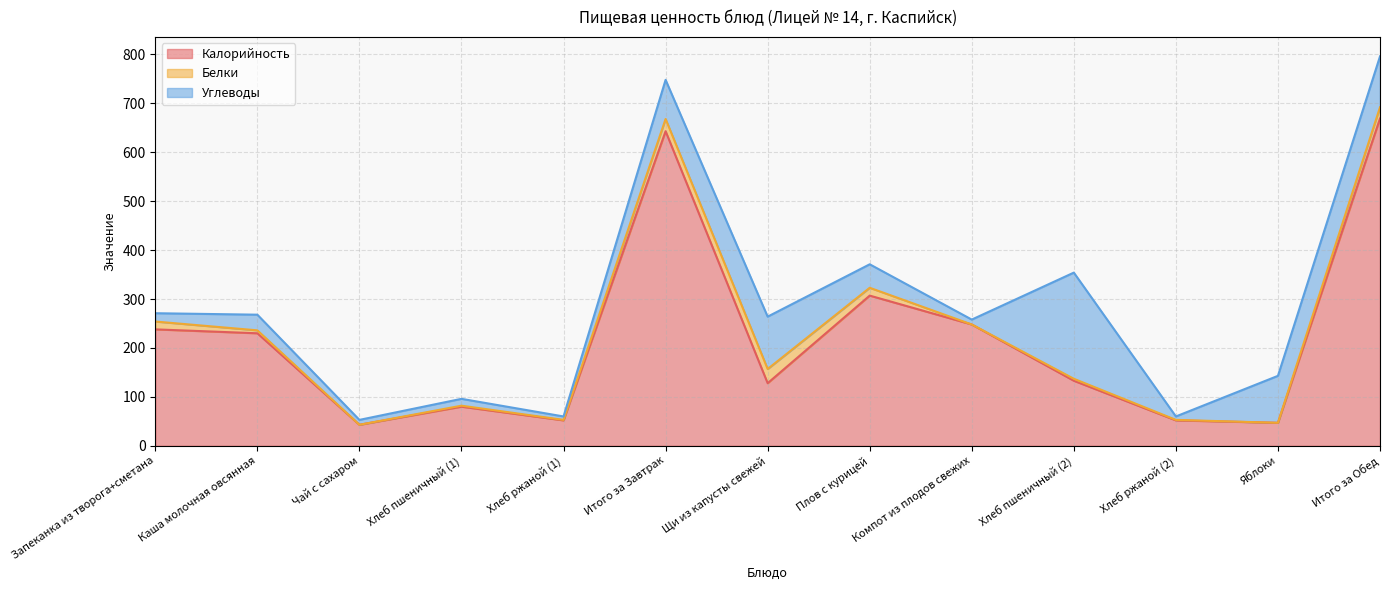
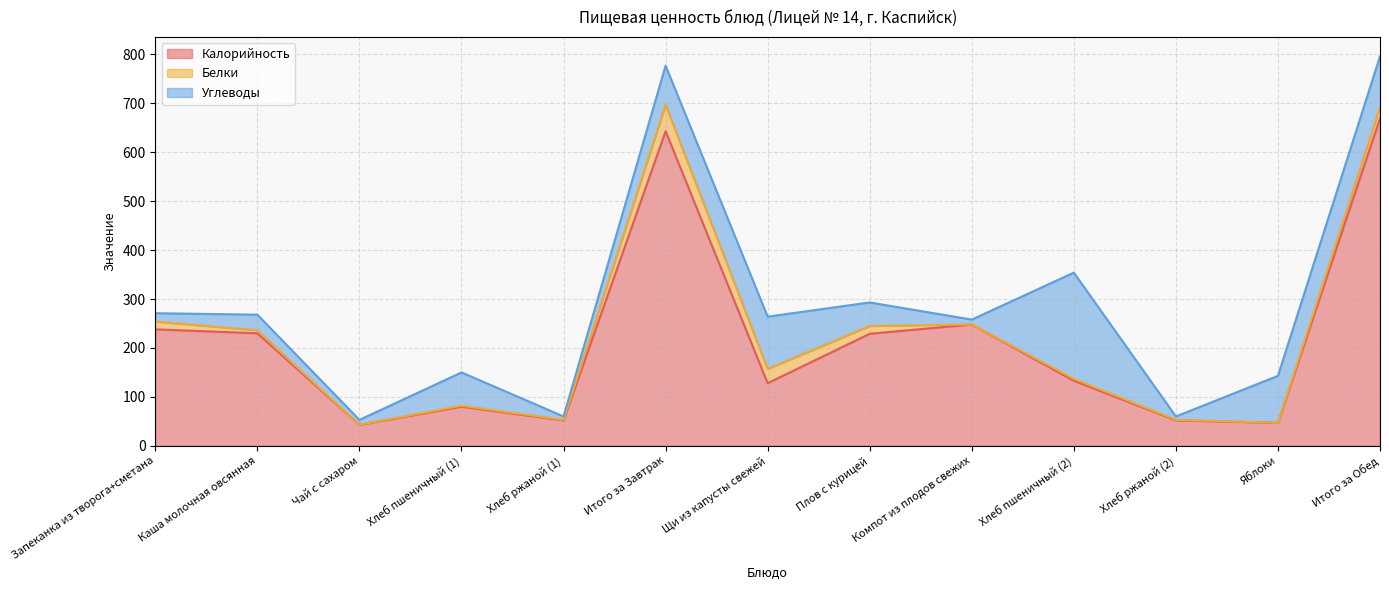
  {
    "Калорийность": {
      "Запеканка из творога+сметана": 240,
      "Каша молочная овсянная": 230,
      "Итого за Завтрак": 640,
      "Щи из капусты свежей": 130,
-     "Плов с курицей": 310,
+     "Плов с курицей": 230,
      "Итого за Обед": 670
    },
    "Белки": {
      "Запеканка из творога+сметана": 20,
      "Каша молочная овсянная": 10,
-     "Итого за Завтрак": 30,
+     "Итого за Завтрак": 50,
      "Щи из капусты свежей": 30,
      "Плов с курицей": 20,
      "Итого за Обед": 20
    },
    "Углеводы": {
      "Запеканка из творога+сметана": 20,
      "Каша молочная овсянная": 30,
      "Чай с сахаром": 10,
-     "Хлеб пшеничный (1)": 10,
+     "Хлеб пшеничный (1)": 70,
      "Хлеб ржаной (1)": 10,
      "Итого за Завтрак": 80,
      "Щи из капусты свежей": 110,
      "Плов с курицей": 50,
      "Компот из плодов свежих": 10,
      "Хлеб пшеничный (2)": 220,
      "Хлеб ржаной (2)": 10,
      "Яблоки": 100,
      "Итого за Обед": 100
    }
  }
